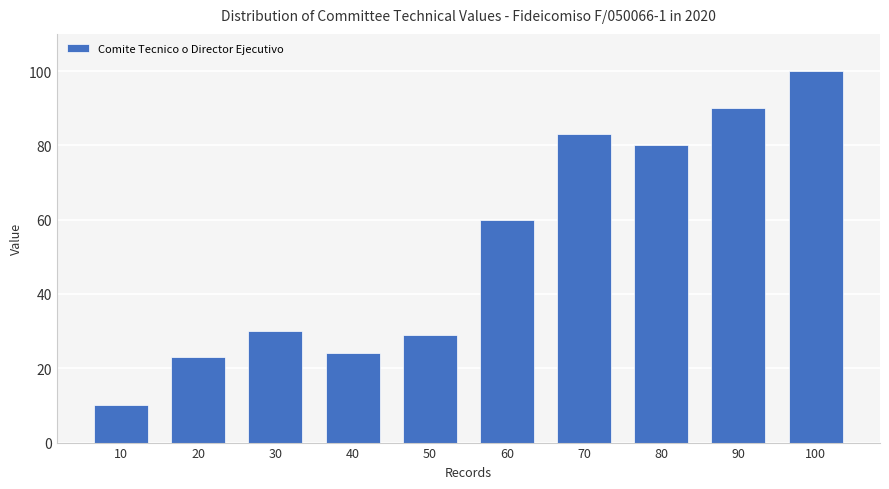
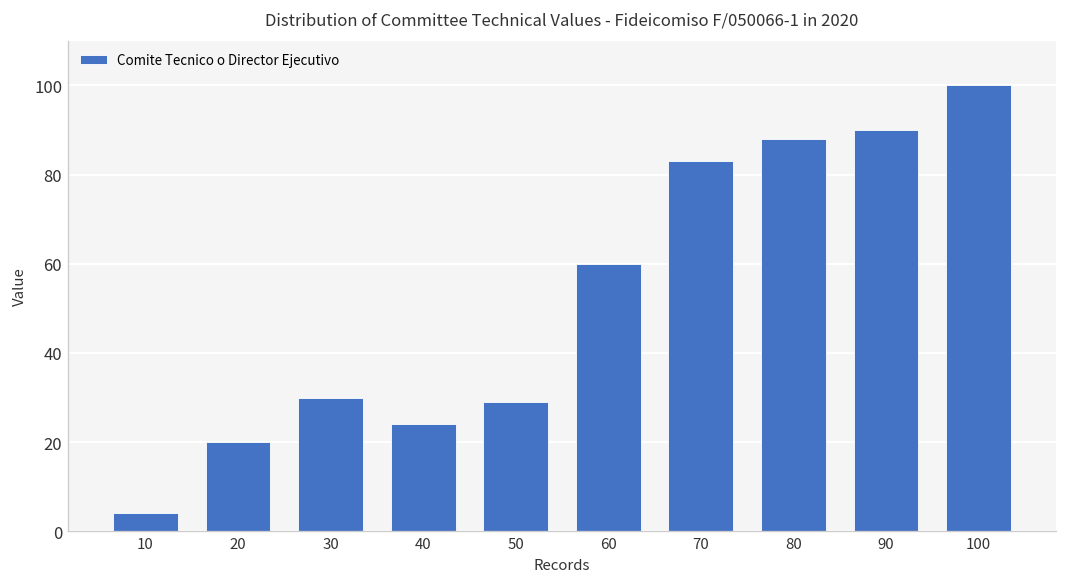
  {
-   "10": 10,
-   "20": 23,
+   "10": 4,
+   "20": 20,
    "30": 30,
    "40": 24,
    "50": 29,
    "60": 60,
    "70": 83,
-   "80": 80,
+   "80": 88,
    "90": 90,
    "100": 100
  }
